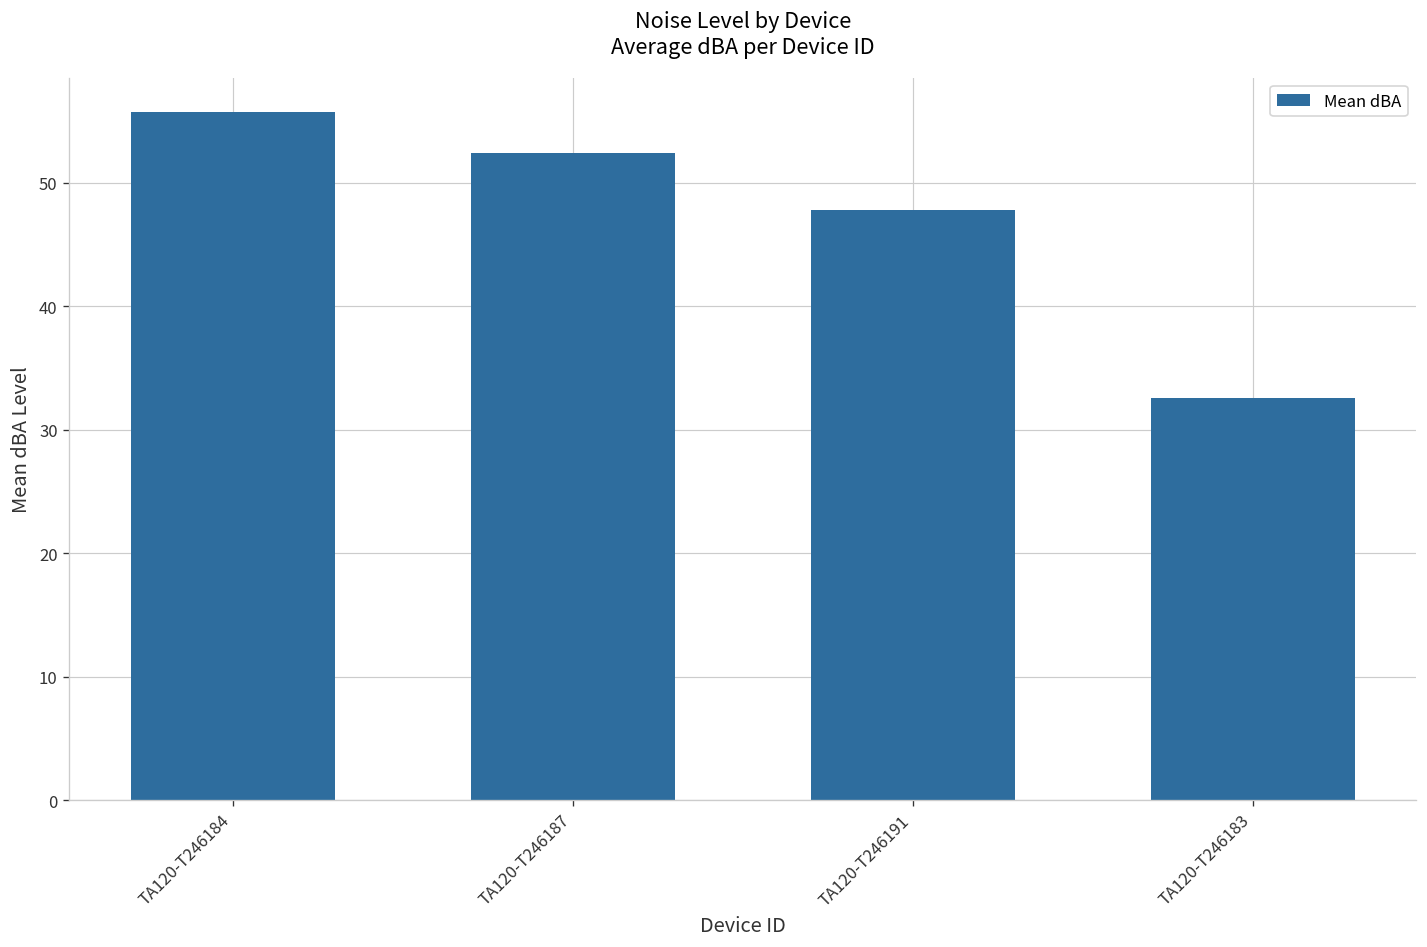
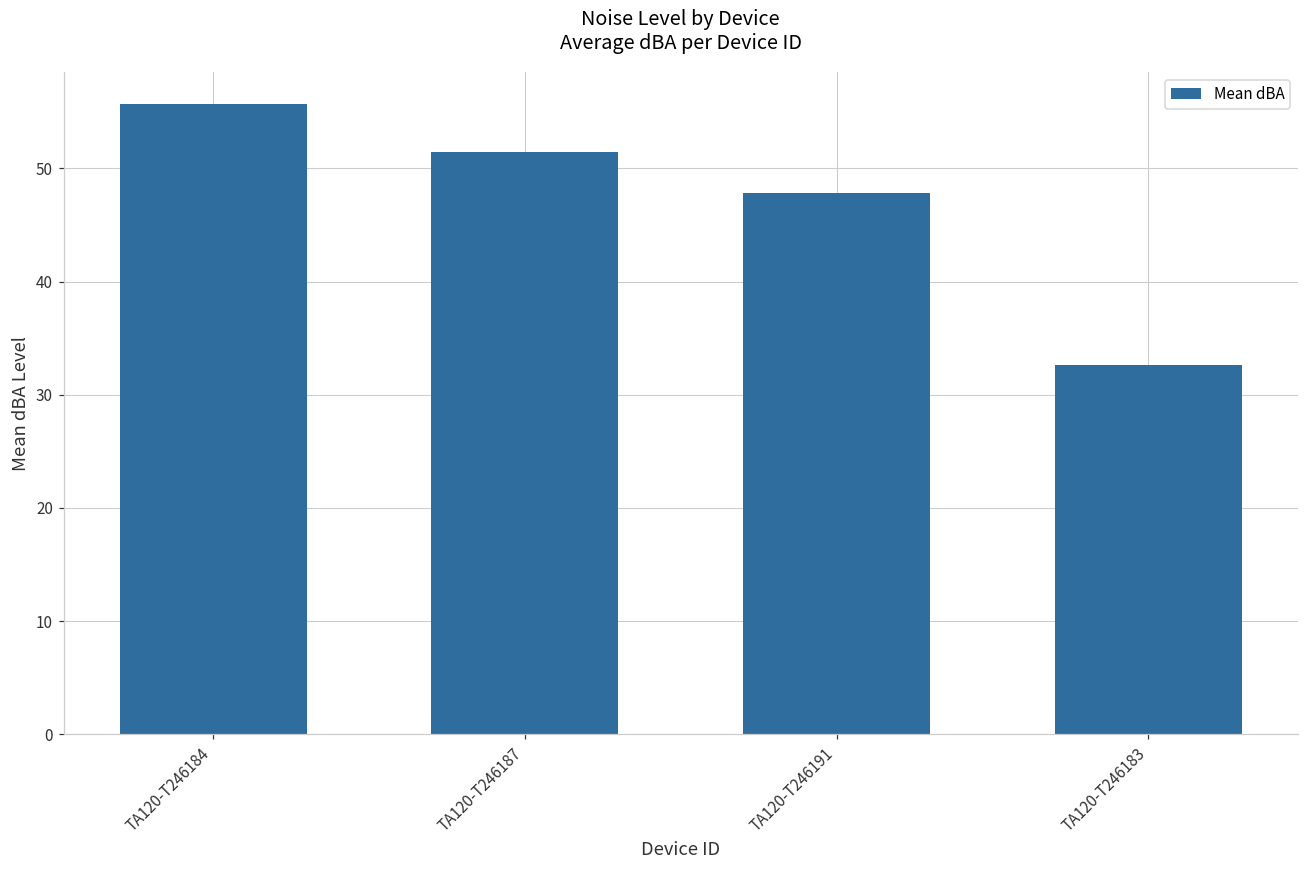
  {
    "TA120-T246184": 55.7,
-   "TA120-T246187": 52.5,
+   "TA120-T246187": 51.5,
    "TA120-T246191": 47.8,
    "TA120-T246183": 32.6
  }
